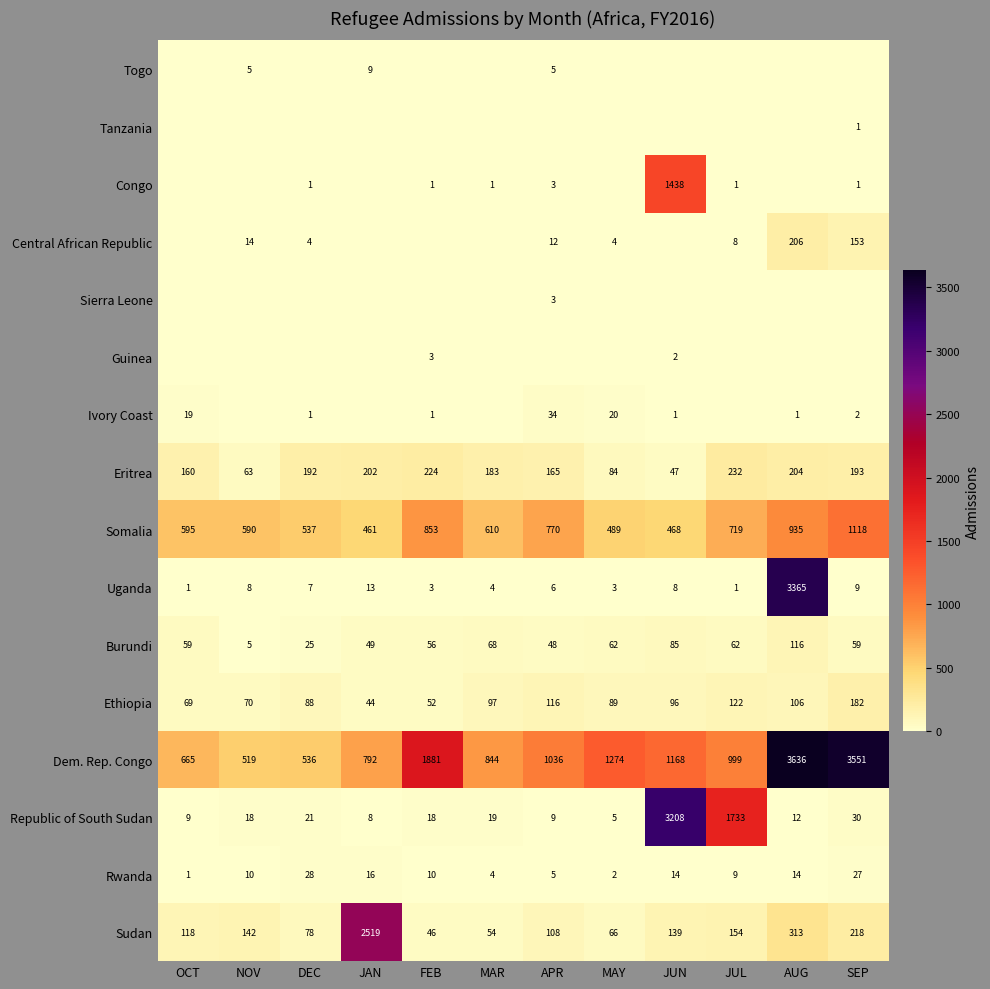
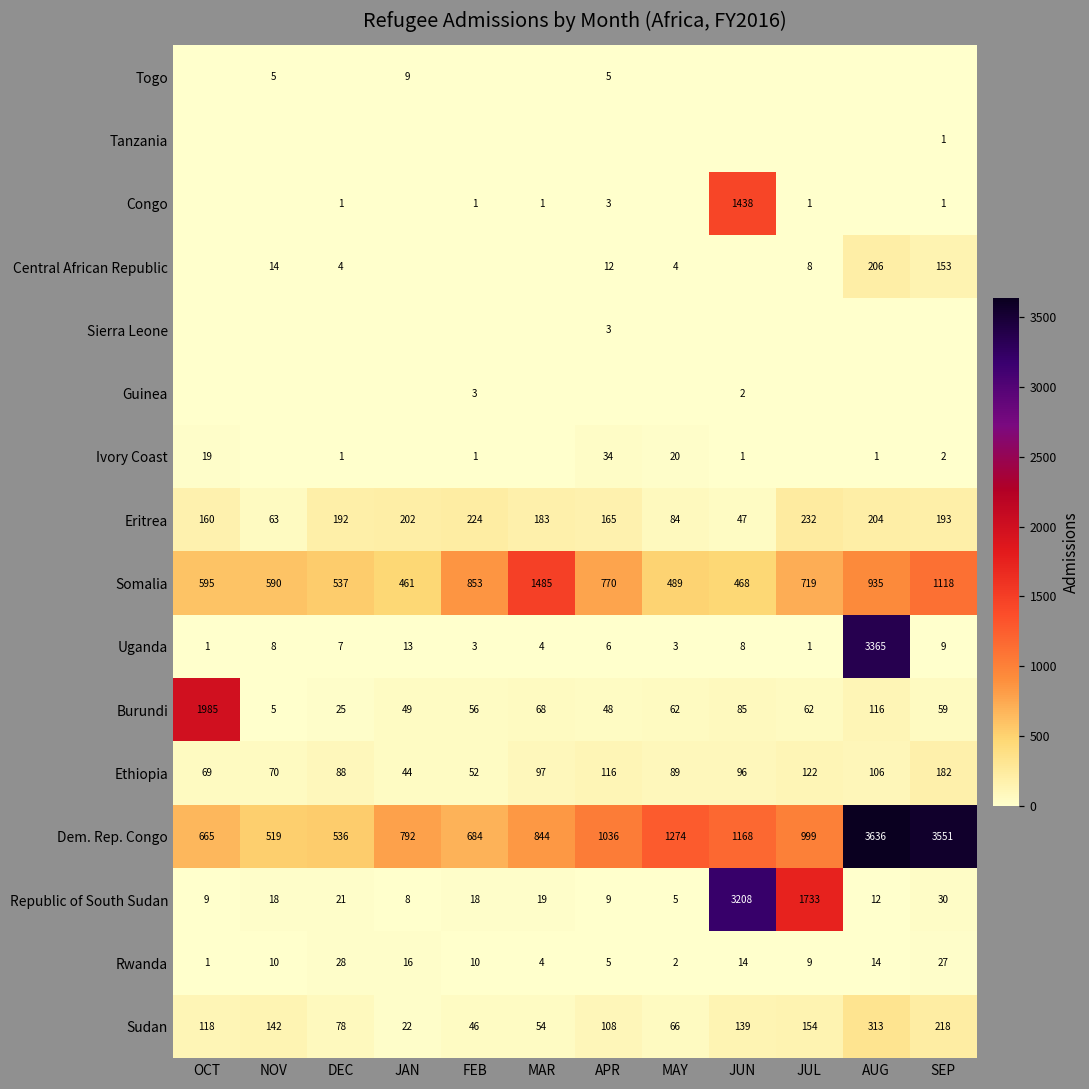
  {
    "Togo": {
      "NOV": 5,
      "JAN": 9,
      "APR": 5
    },
    "Tanzania": {
      "SEP": 1
    },
    "Congo": {
      "DEC": 1,
      "FEB": 1,
      "MAR": 1,
      "APR": 3,
      "JUN": 1438,
      "JUL": 1,
      "SEP": 1
    },
    "Central African Republic": {
      "NOV": 14,
      "DEC": 4,
      "APR": 12,
      "MAY": 4,
      "JUL": 8,
      "AUG": 206,
      "SEP": 153
    },
    "Sierra Leone": {
      "APR": 3
    },
    "Guinea": {
      "FEB": 3,
      "JUN": 2
    },
    "Ivory Coast": {
      "OCT": 19,
      "DEC": 1,
      "FEB": 1,
      "APR": 34,
      "MAY": 20,
      "JUN": 1,
      "AUG": 1,
      "SEP": 2
    },
    "Eritrea": {
      "OCT": 160,
      "NOV": 63,
      "DEC": 192,
      "JAN": 202,
      "FEB": 224,
      "MAR": 183,
      "APR": 165,
      "MAY": 84,
      "JUN": 47,
      "JUL": 232,
      "AUG": 204,
      "SEP": 193
    },
    "Somalia": {
      "OCT": 595,
      "NOV": 590,
      "DEC": 537,
      "JAN": 461,
      "FEB": 853,
-     "MAR": 610,
+     "MAR": 1485,
      "APR": 770,
      "MAY": 489,
      "JUN": 468,
      "JUL": 719,
      "AUG": 935,
      "SEP": 1118
    },
    "Uganda": {
      "OCT": 1,
      "NOV": 8,
      "DEC": 7,
      "JAN": 13,
      "FEB": 3,
      "MAR": 4,
      "APR": 6,
      "MAY": 3,
      "JUN": 8,
      "JUL": 1,
      "AUG": 3365,
      "SEP": 9
    },
    "Burundi": {
-     "OCT": 59,
+     "OCT": 1985,
      "NOV": 5,
      "DEC": 25,
      "JAN": 49,
      "FEB": 56,
      "MAR": 68,
      "APR": 48,
      "MAY": 62,
      "JUN": 85,
      "JUL": 62,
      "AUG": 116,
      "SEP": 59
    },
    "Ethiopia": {
      "OCT": 69,
      "NOV": 70,
      "DEC": 88,
      "JAN": 44,
      "FEB": 52,
      "MAR": 97,
      "APR": 116,
      "MAY": 89,
      "JUN": 96,
      "JUL": 122,
      "AUG": 106,
      "SEP": 182
    },
    "Dem. Rep. Congo": {
      "OCT": 665,
      "NOV": 519,
      "DEC": 536,
      "JAN": 792,
-     "FEB": 1881,
+     "FEB": 684,
      "MAR": 844,
      "APR": 1036,
      "MAY": 1274,
      "JUN": 1168,
      "JUL": 999,
      "AUG": 3636,
      "SEP": 3551
    },
    "Republic of South Sudan": {
      "OCT": 9,
      "NOV": 18,
      "DEC": 21,
      "JAN": 8,
      "FEB": 18,
      "MAR": 19,
      "APR": 9,
      "MAY": 5,
      "JUN": 3208,
      "JUL": 1733,
      "AUG": 12,
      "SEP": 30
    },
    "Rwanda": {
      "OCT": 1,
      "NOV": 10,
      "DEC": 28,
      "JAN": 16,
      "FEB": 10,
      "MAR": 4,
      "APR": 5,
      "MAY": 2,
      "JUN": 14,
      "JUL": 9,
      "AUG": 14,
      "SEP": 27
    },
    "Sudan": {
      "OCT": 118,
      "NOV": 142,
      "DEC": 78,
-     "JAN": 2519,
+     "JAN": 22,
      "FEB": 46,
      "MAR": 54,
      "APR": 108,
      "MAY": 66,
      "JUN": 139,
      "JUL": 154,
      "AUG": 313,
      "SEP": 218
    }
  }
